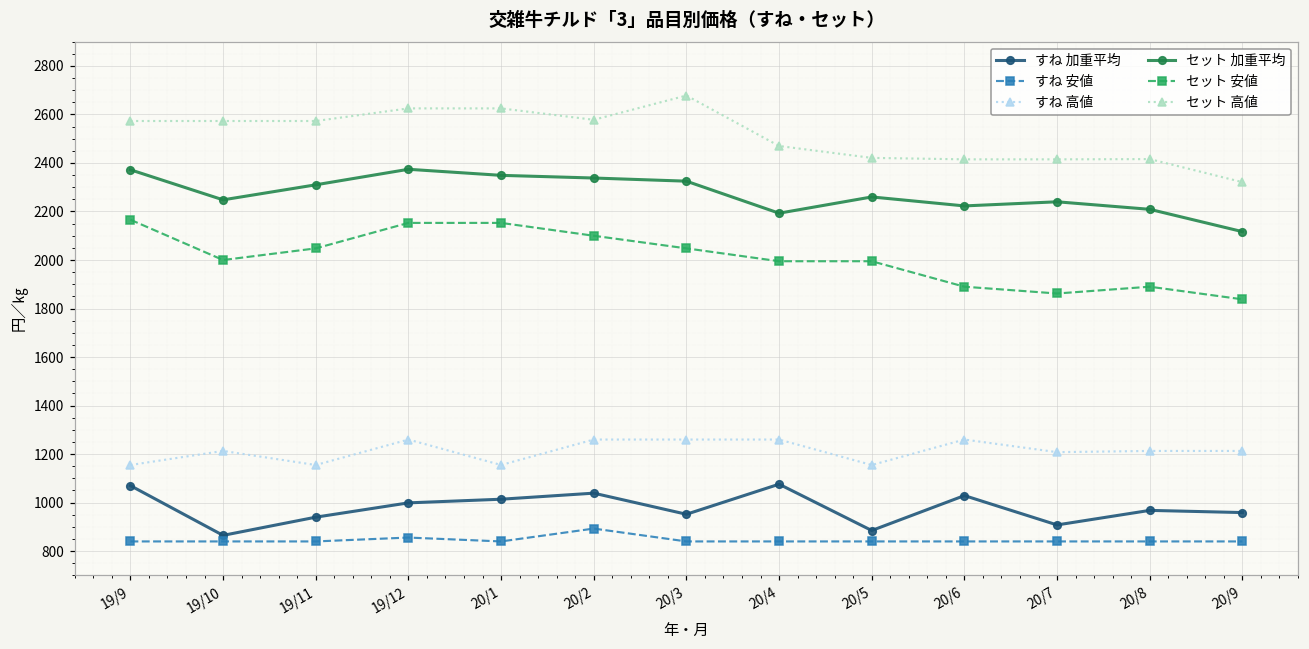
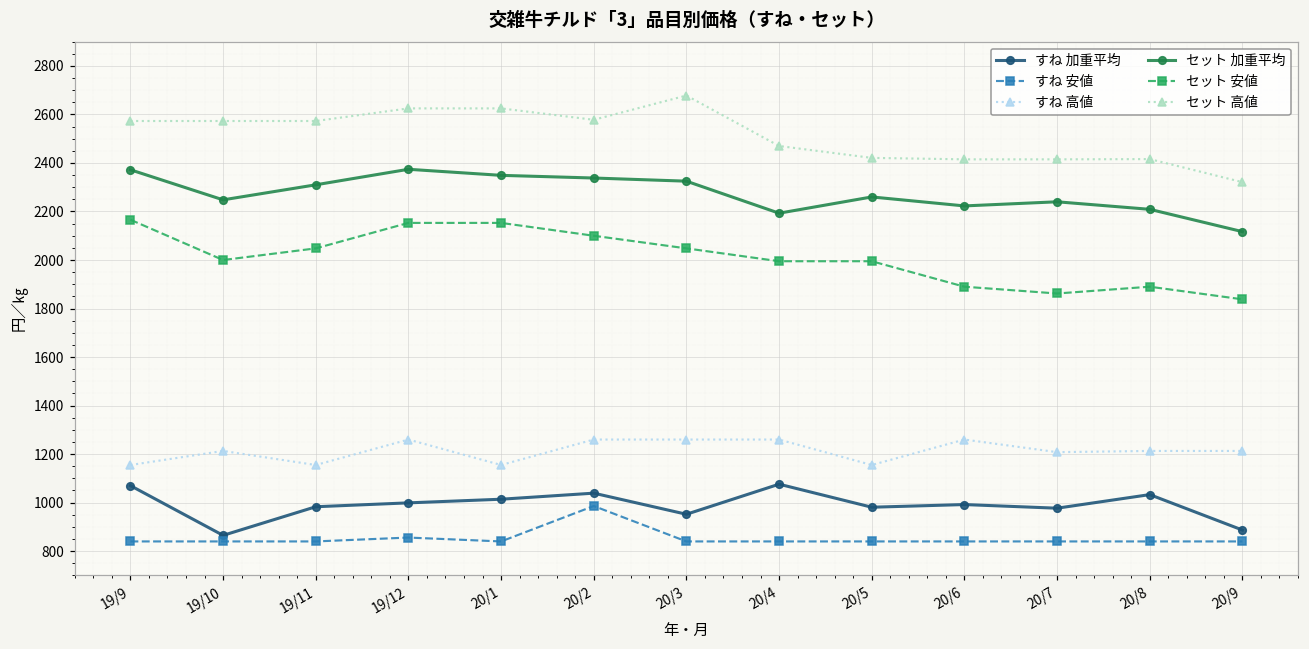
  {
    "すね 加重平均": {
      "19/9": 1070,
      "19/10": 870,
-     "19/11": 940,
+     "19/11": 980,
      "19/12": 1000,
      "20/1": 1010,
      "20/2": 1040,
      "20/3": 950,
      "20/4": 1080,
-     "20/5": 890,
-     "20/6": 1030,
-     "20/7": 910,
-     "20/8": 970,
-     "20/9": 960
+     "20/5": 980,
+     "20/6": 990,
+     "20/7": 980,
+     "20/8": 1030,
+     "20/9": 890
    },
    "すね 安値": {
      "19/9": 840,
      "19/10": 840,
      "19/11": 840,
      "19/12": 860,
      "20/1": 840,
-     "20/2": 890,
+     "20/2": 990,
      "20/3": 840,
      "20/4": 840,
      "20/5": 840,
      "20/6": 840,
      "20/7": 840,
      "20/8": 840,
      "20/9": 840
    }
  }
